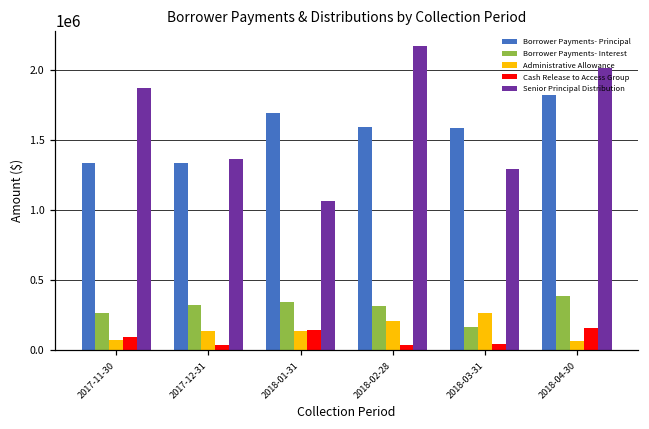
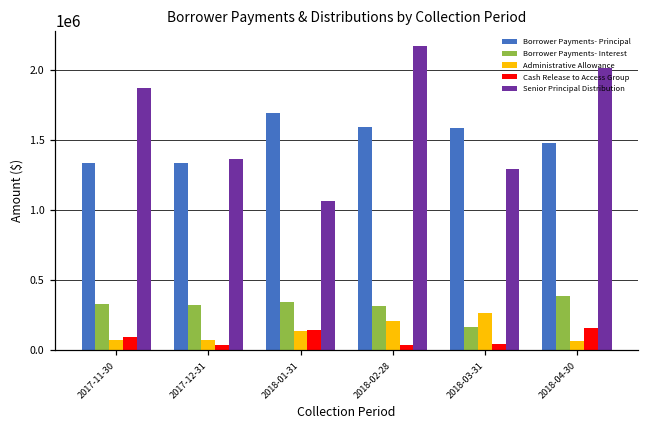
  {
    "Borrower Payments- Principal": {
      "2017-11-30": 1330000,
      "2017-12-31": 1330000,
      "2018-01-31": 1690000,
      "2018-02-28": 1590000,
      "2018-03-31": 1580000,
-     "2018-04-30": 1820000
+     "2018-04-30": 1480000
    },
    "Borrower Payments- Interest": {
-     "2017-11-30": 260000,
+     "2017-11-30": 330000,
      "2017-12-31": 320000,
      "2018-01-31": 340000,
      "2018-02-28": 320000,
      "2018-03-31": 160000,
      "2018-04-30": 390000
    },
    "Administrative Allowance": {
      "2017-11-30": 70000,
-     "2017-12-31": 130000,
+     "2017-12-31": 70000,
      "2018-01-31": 130000,
      "2018-02-28": 210000,
      "2018-03-31": 270000,
      "2018-04-30": 60000
    },
    "Cash Release to Access Group": {
      "2017-11-30": 90000,
      "2017-12-31": 40000,
      "2018-01-31": 140000,
      "2018-02-28": 30000,
      "2018-03-31": 40000,
      "2018-04-30": 150000
    },
    "Senior Principal Distribution": {
      "2017-11-30": 1870000,
      "2017-12-31": 1360000,
      "2018-01-31": 1060000,
      "2018-02-28": 2170000,
      "2018-03-31": 1290000,
      "2018-04-30": 2010000
    }
  }
